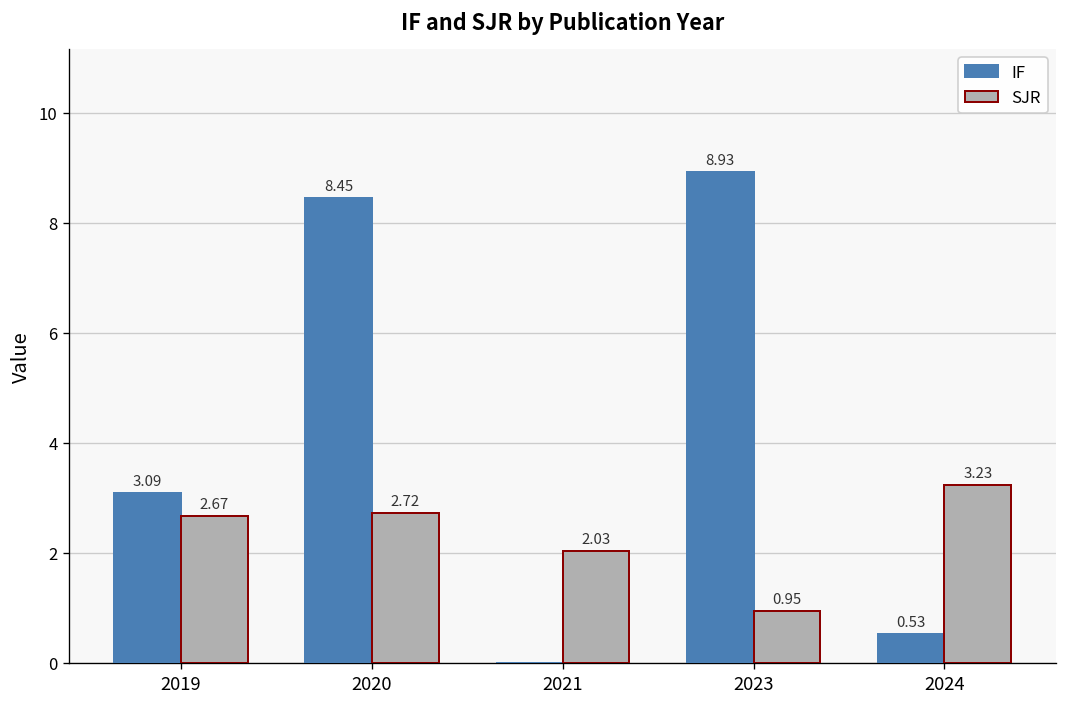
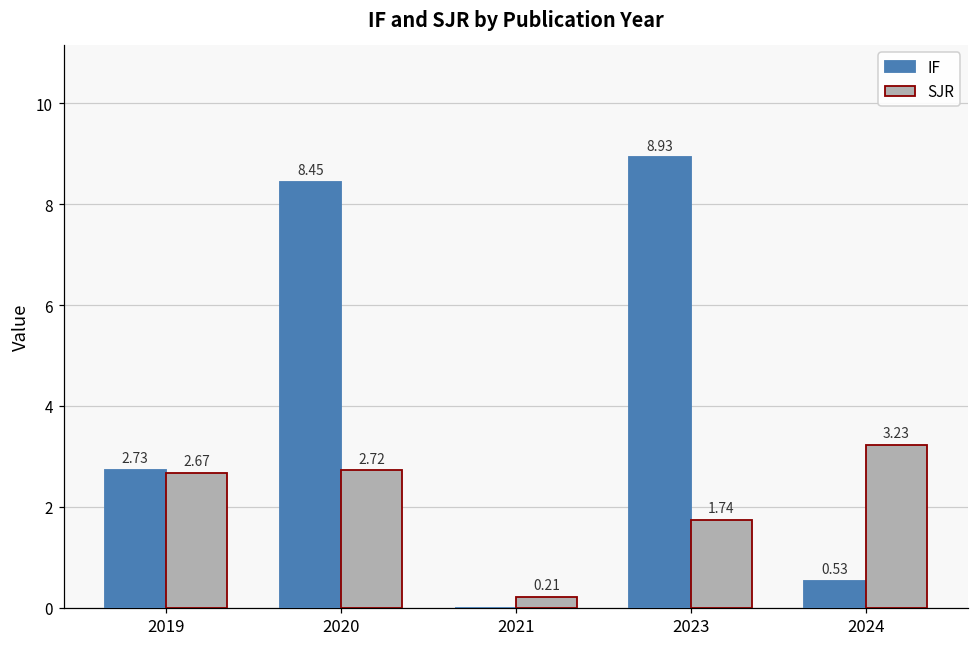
  {
    "IF": {
-     "2019": 3.09,
+     "2019": 2.73,
      "2020": 8.45,
      "2023": 8.93,
      "2024": 0.53
    },
    "SJR": {
      "2019": 2.67,
      "2020": 2.72,
-     "2021": 2.03,
-     "2023": 0.95,
+     "2021": 0.21,
+     "2023": 1.74,
      "2024": 3.23
    }
  }
